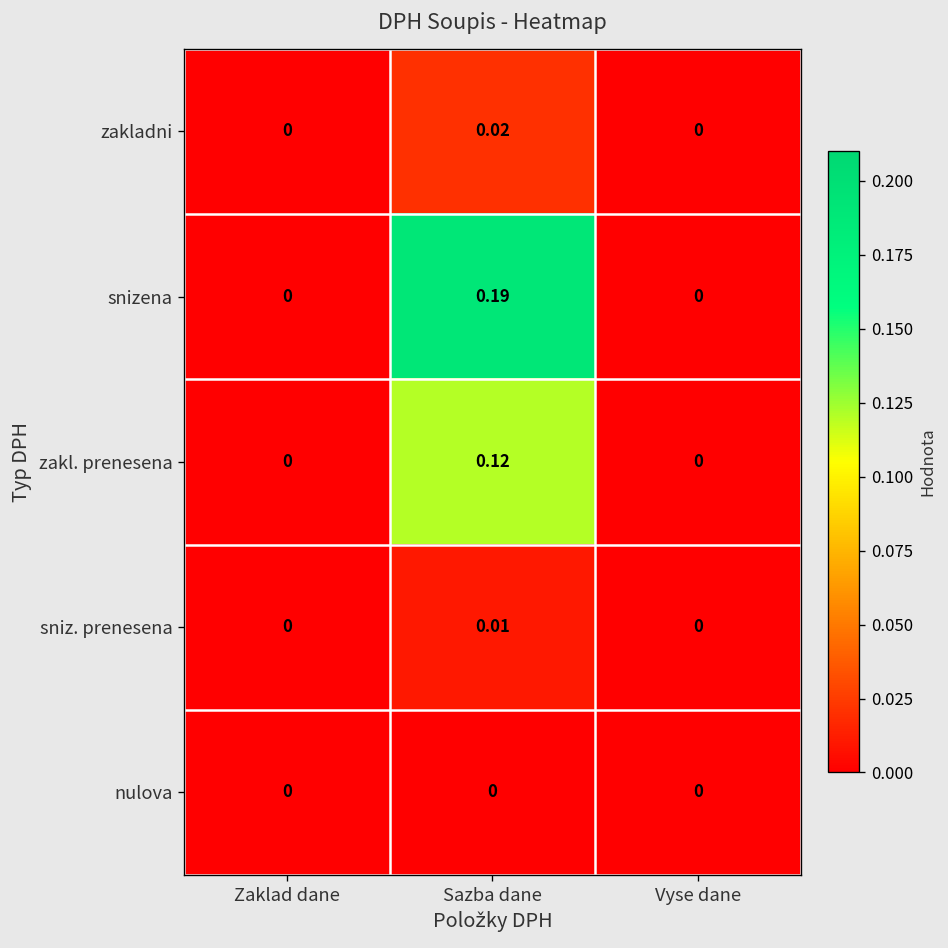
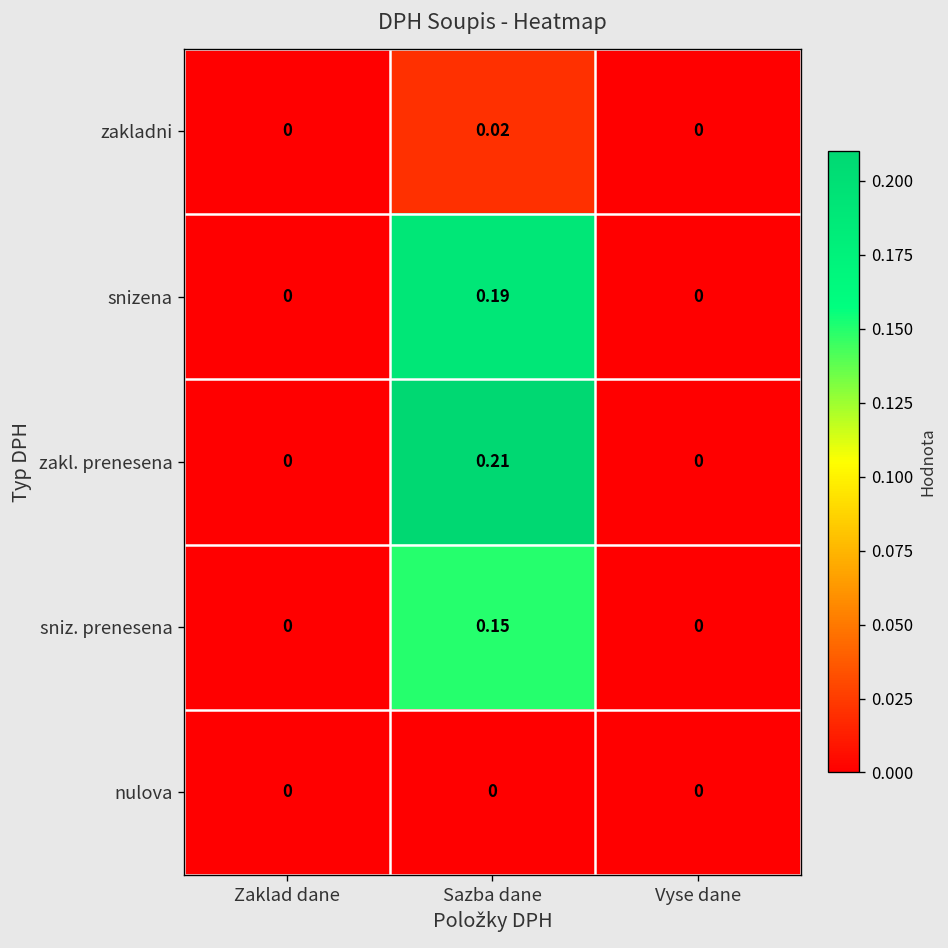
  {
    "zakladni": {
      "Zaklad dane": 0,
      "Sazba dane": 0.02,
      "Vyse dane": 0
    },
    "snizena": {
      "Zaklad dane": 0,
      "Sazba dane": 0.19,
      "Vyse dane": 0
    },
    "zakl. prenesena": {
      "Zaklad dane": 0,
-     "Sazba dane": 0.12,
+     "Sazba dane": 0.21,
      "Vyse dane": 0
    },
    "sniz. prenesena": {
      "Zaklad dane": 0,
-     "Sazba dane": 0.01,
+     "Sazba dane": 0.15,
      "Vyse dane": 0
    },
    "nulova": {
      "Zaklad dane": 0,
      "Sazba dane": 0,
      "Vyse dane": 0
    }
  }
